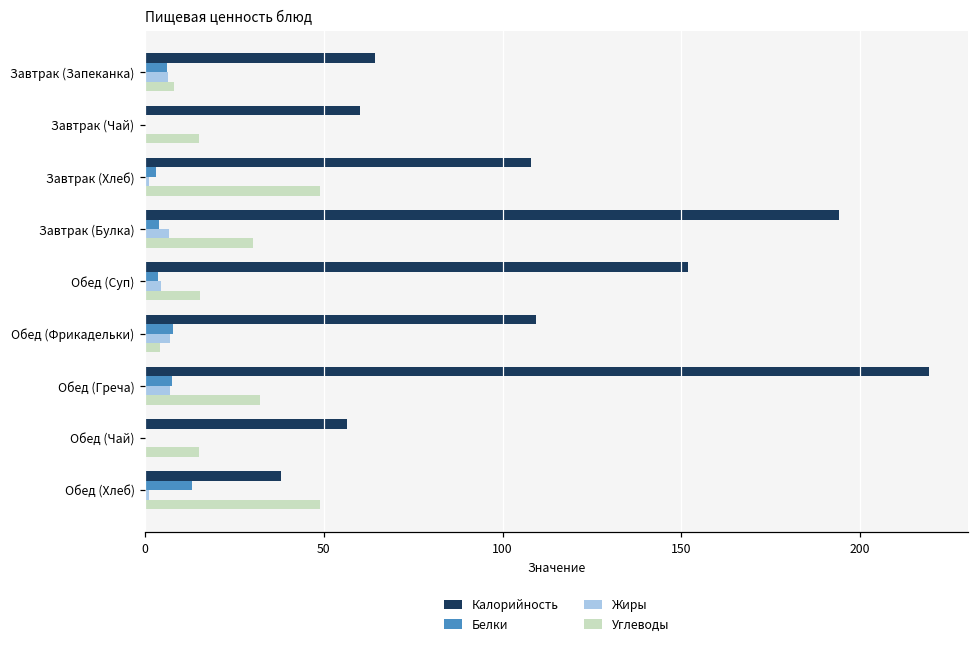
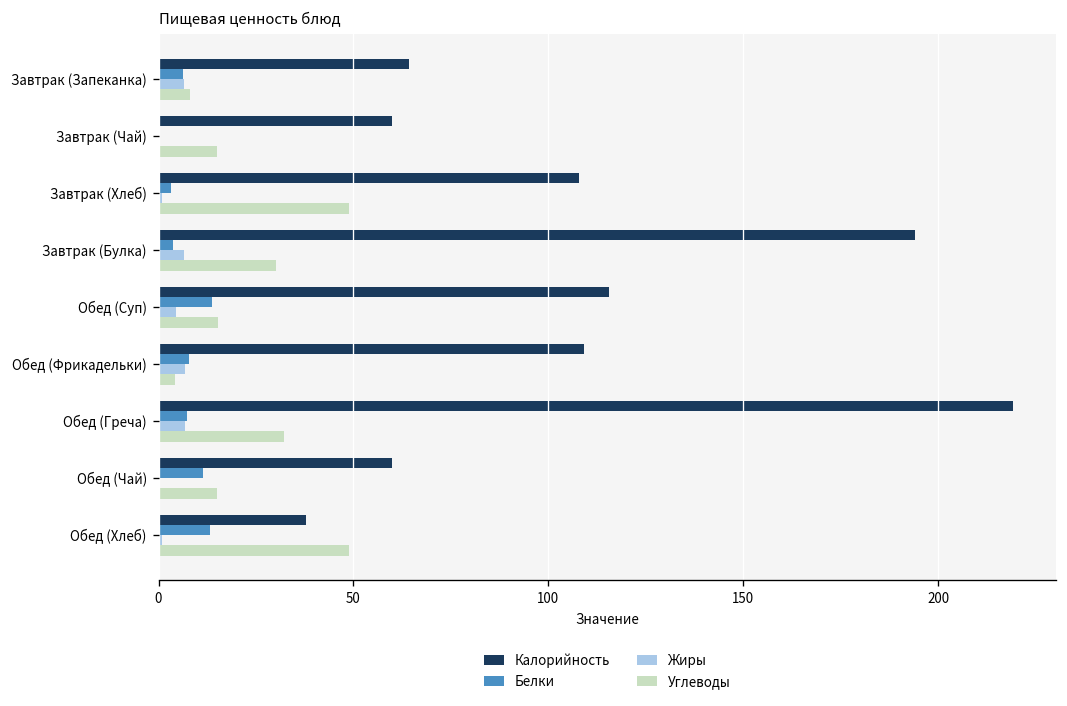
  {
    "Калорийность": {
      "Завтрак (Запеканка)": 64,
      "Завтрак (Чай)": 60,
      "Завтрак (Хлеб)": 108,
      "Завтрак (Булка)": 194,
-     "Обед (Суп)": 152,
+     "Обед (Суп)": 116,
      "Обед (Фрикадельки)": 109,
      "Обед (Греча)": 219,
-     "Обед (Чай)": 56,
+     "Обед (Чай)": 60,
      "Обед (Хлеб)": 38
    },
    "Белки": {
      "Завтрак (Запеканка)": 6,
      "Завтрак (Хлеб)": 3,
      "Завтрак (Булка)": 4,
-     "Обед (Суп)": 4,
+     "Обед (Суп)": 14,
      "Обед (Фрикадельки)": 8,
      "Обед (Греча)": 7,
-     "Обед (Чай)": 0,
+     "Обед (Чай)": 11,
      "Обед (Хлеб)": 13
    }
  }
